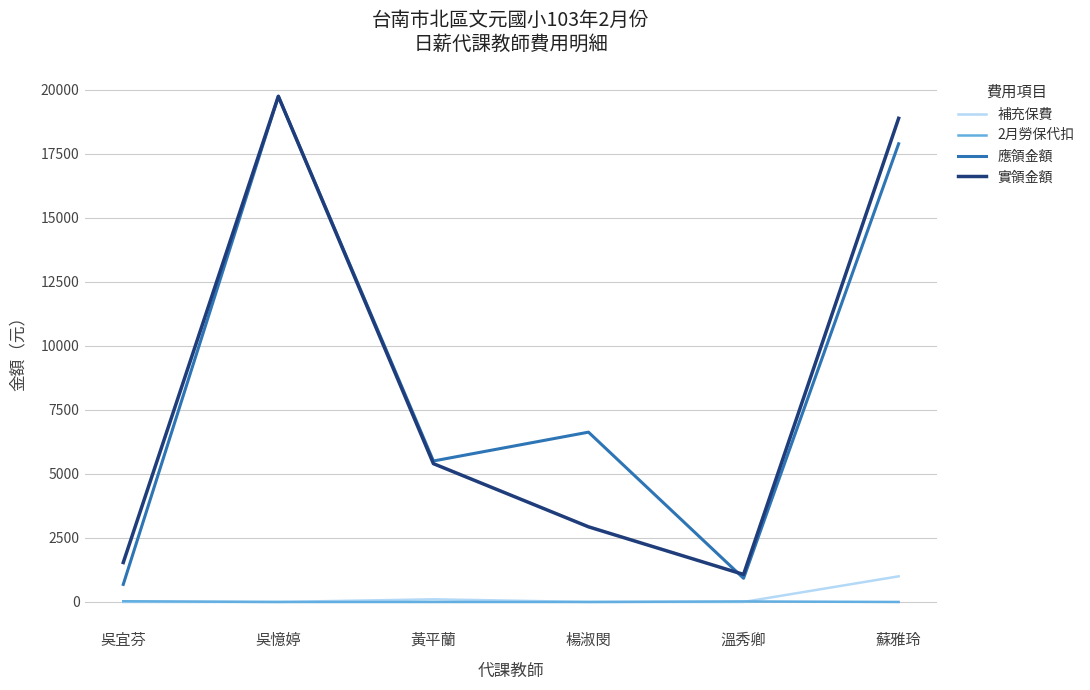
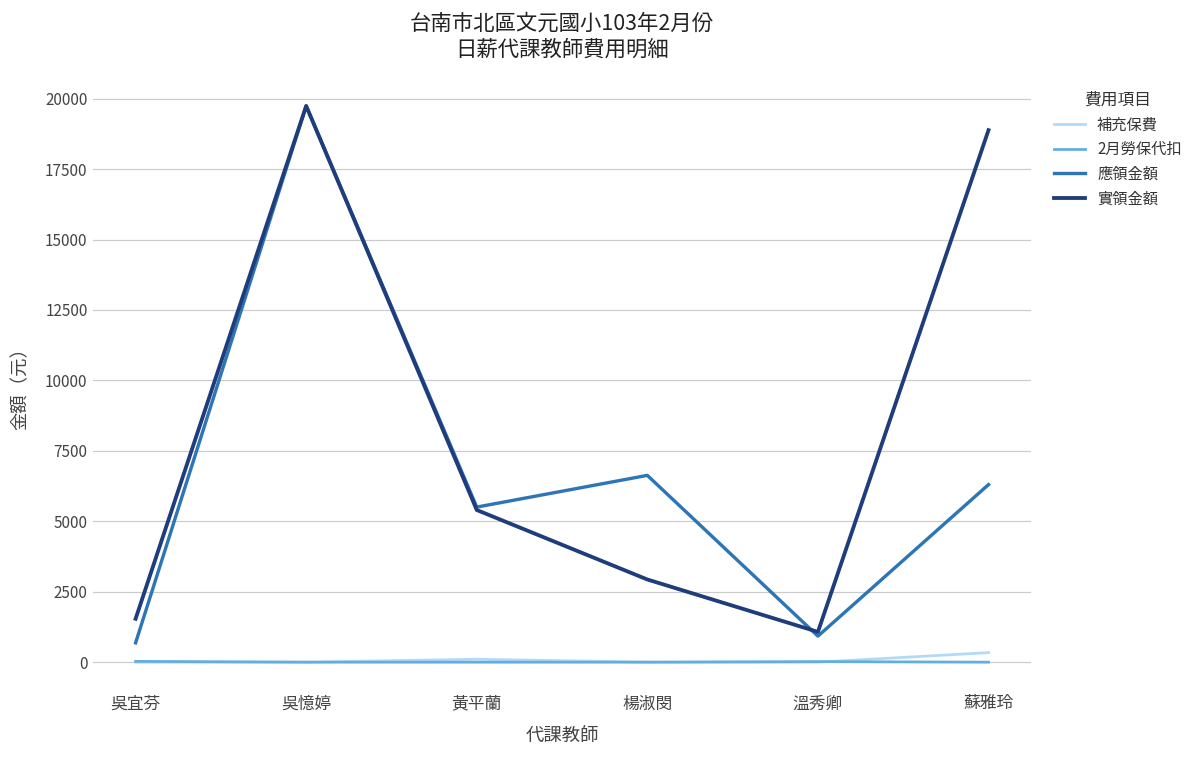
  {
    "補充保費": {
      "黃平蘭": 100,
-     "蘇雅玲": 1000
+     "蘇雅玲": 300
    },
    "2月勞保代扣": {
      "黃平蘭": 0,
      "蘇雅玲": 0
    },
    "應領金額": {
      "吳宜芬": 700,
      "黃平蘭": 5500,
      "楊淑閔": 6600,
      "溫秀卿": 900,
-     "蘇雅玲": 17900
+     "蘇雅玲": 6300
    },
    "實領金額": {
      "吳宜芬": 1500,
      "黃平蘭": 5400,
      "楊淑閔": 2900,
      "溫秀卿": 1100,
      "蘇雅玲": 18900
    }
  }
